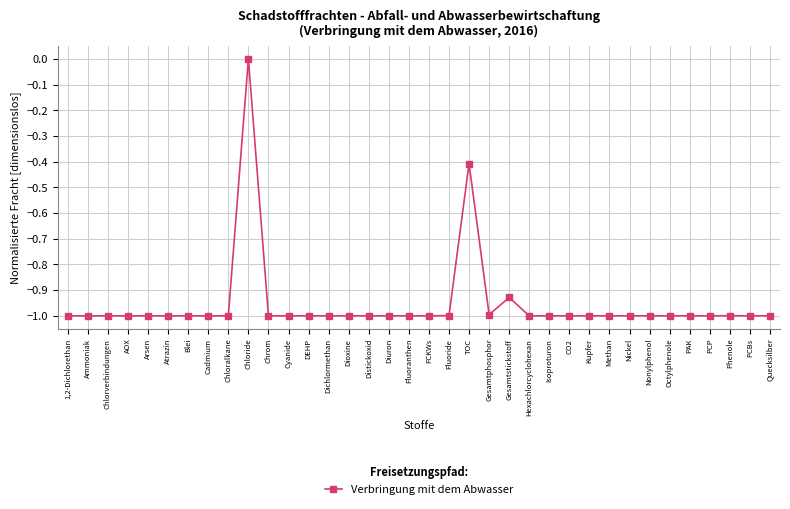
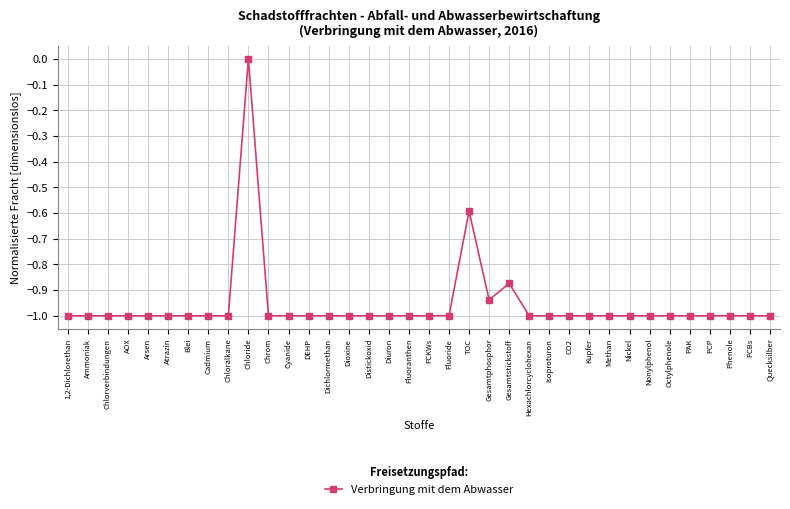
  {
    "1,2-Dichlorethan": -1.00,
    "Ammoniak": -1.00,
    "Chlorverbindungen": -1.00,
    "AOX": -1.00,
    "Arsen": -1.00,
    "Atrazin": -1.00,
    "Blei": -1.00,
    "Cadmium": -1.00,
    "Chloralkane": -1.00,
    "Chloride": 0.00,
    "Chrom": -1.00,
    "Cyanide": -1.00,
    "DEHP": -1.00,
    "Dichlormethan": -1.00,
    "Dioxine": -1.00,
    "Distickoxid": -1.00,
    "Diuron": -1.00,
    "Fluoranthen": -1.00,
    "FCKWs": -1.00,
    "Fluoride": -1.00,
-   "TOC": -0.41,
-   "Gesamtphosphor": -1.00,
-   "Gesamtstickstoff": -0.93,
+   "TOC": -0.59,
+   "Gesamtphosphor": -0.94,
+   "Gesamtstickstoff": -0.87,
    "Hexachlorcyclohexan": -1.00,
    "Isoproturon": -1.00,
    "CO2": -1.00,
    "Kupfer": -1.00,
    "Methan": -1.00,
    "Nickel": -1.00,
    "Nonylphenol": -1.00,
    "Octylphenole": -1.00,
    "PAK": -1.00,
    "PCP": -1.00,
    "Phenole": -1.00,
    "PCBs": -1.00,
    "Quecksilber": -1.00
  }
